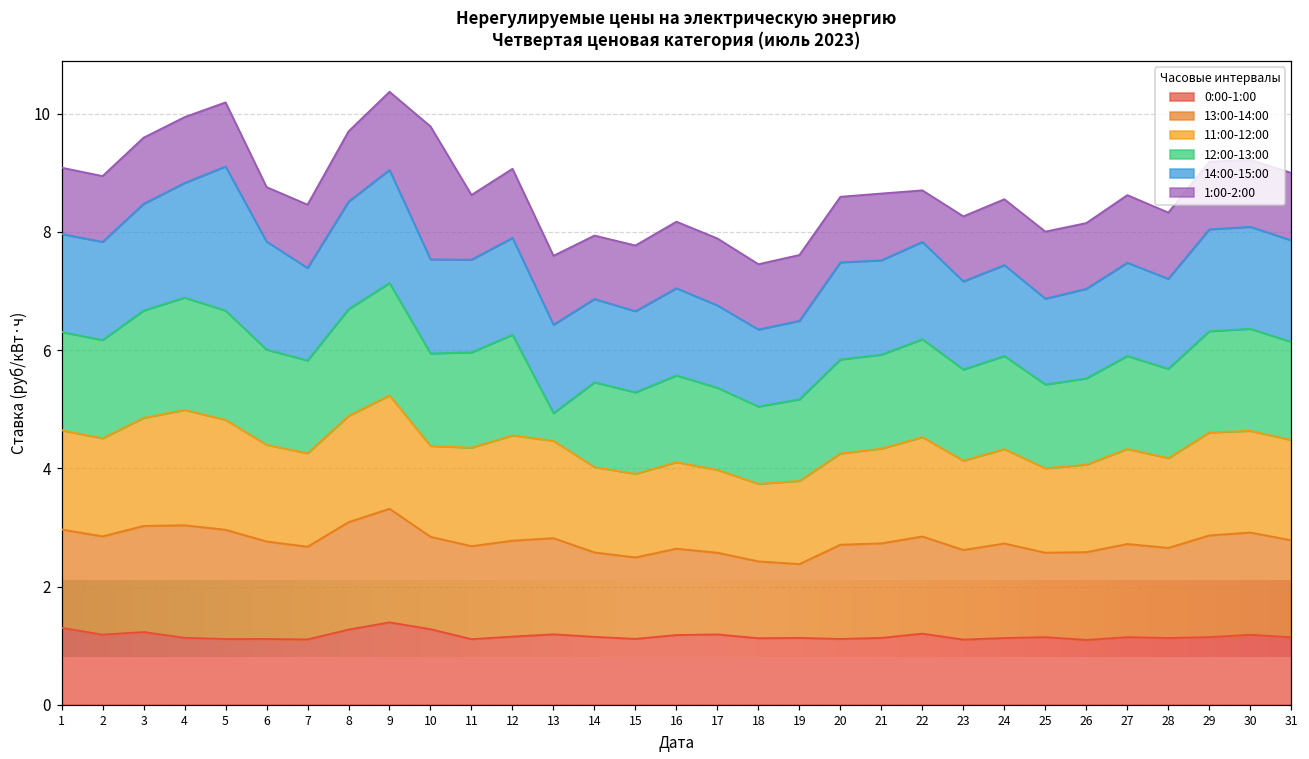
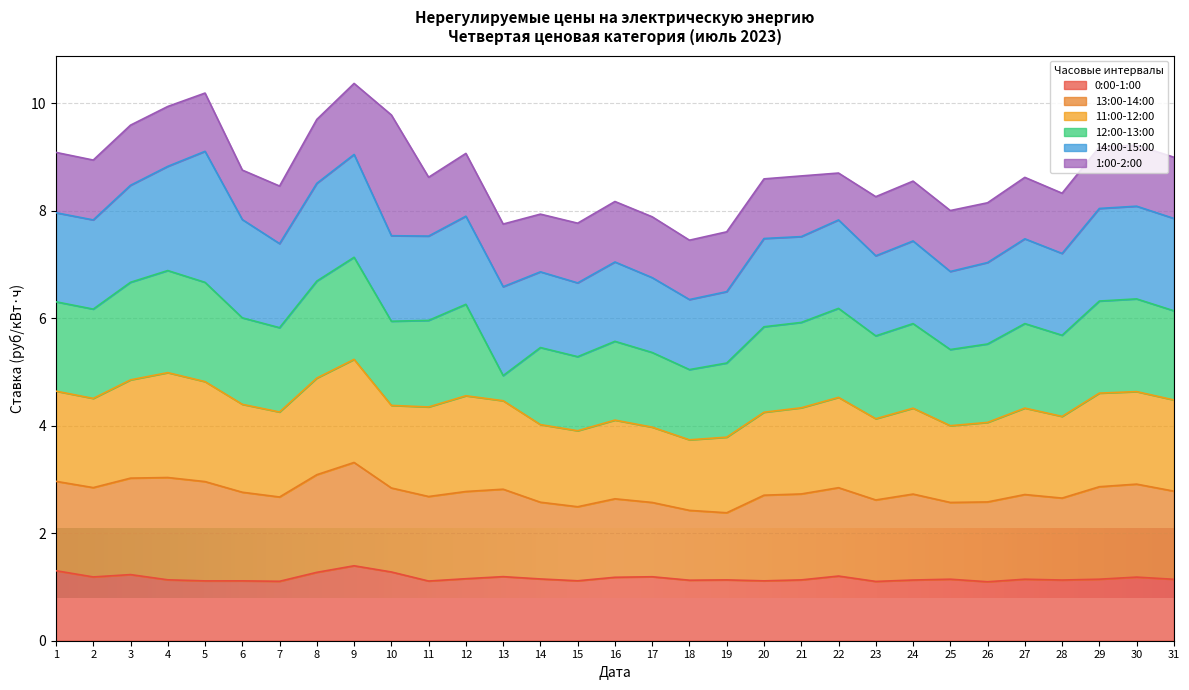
  {
    "12:00-13:00": {
      "1": 1.7,
      "2": 1.7,
      "3": 1.8,
      "4": 1.9,
      "5": 1.8,
      "6": 1.6,
      "7": 1.6,
      "8": 1.8,
      "9": 1.9,
      "10": 1.6,
      "11": 1.6,
      "12": 1.7,
      "13": 0.5,
      "14": 1.4,
      "15": 1.4,
      "16": 1.5,
      "17": 1.4,
      "18": 1.3,
      "19": 1.4,
      "20": 1.6,
      "21": 1.6,
      "22": 1.7,
      "23": 1.5,
      "24": 1.6,
      "25": 1.4,
      "26": 1.5,
      "27": 1.6,
      "28": 1.5,
      "29": 1.7,
      "30": 1.7,
      "31": 1.7
    },
    "14:00-15:00": {
      "1": 1.7,
      "2": 1.7,
      "3": 1.8,
      "4": 1.9,
      "5": 2.4,
      "6": 1.8,
      "7": 1.6,
      "8": 1.8,
      "9": 1.9,
      "10": 1.6,
      "11": 1.6,
      "12": 1.6,
-     "13": 1.5,
+     "13": 1.7,
      "14": 1.4,
      "15": 1.4,
      "16": 1.5,
      "17": 1.4,
      "18": 1.3,
      "19": 1.3,
      "20": 1.6,
      "21": 1.6,
      "22": 1.6,
      "23": 1.5,
      "24": 1.5,
      "25": 1.5,
      "26": 1.5,
      "27": 1.6,
      "28": 1.5,
      "29": 1.7,
      "30": 1.7,
      "31": 1.7
    },
    "1:00-2:00": {
      "1": 1.1,
      "2": 1.1,
      "3": 1.1,
      "4": 1.1,
      "5": 1.1,
      "6": 0.9,
      "7": 1.1,
      "8": 1.2,
      "9": 1.3,
      "10": 2.2,
      "11": 1.1,
      "12": 1.2,
      "13": 1.2,
      "14": 1.1,
      "15": 1.1,
      "16": 1.1,
      "17": 1.1,
      "18": 1.1,
      "19": 1.1,
      "20": 1.1,
      "21": 1.1,
      "22": 0.9,
      "23": 1.1,
      "24": 1.1,
      "25": 1.1,
      "26": 1.1,
      "27": 1.1,
      "28": 1.1,
      "31": 1.1
    }
  }
